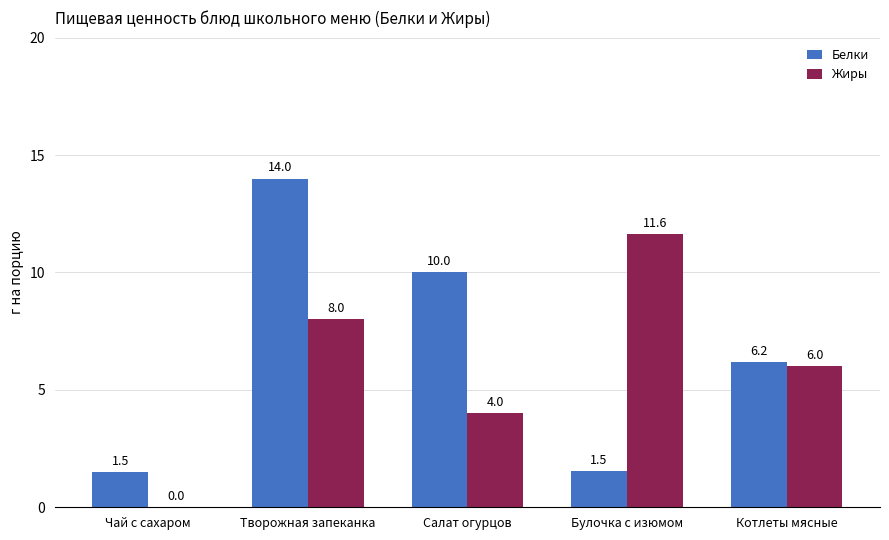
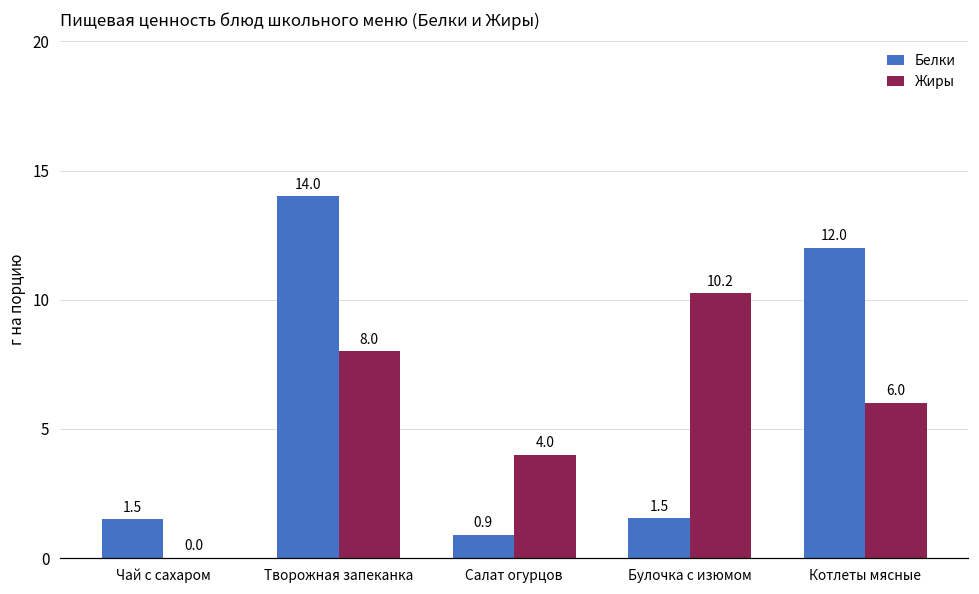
  {
    "Белки": {
      "Чай с сахаром": 1.5,
      "Творожная запеканка": 14.0,
-     "Салат огурцов": 10.0,
+     "Салат огурцов": 0.9,
      "Булочка с изюмом": 1.5,
-     "Котлеты мясные": 6.2
+     "Котлеты мясные": 12.0
    },
    "Жиры": {
      "Чай с сахаром": 0.0,
      "Творожная запеканка": 8.0,
      "Салат огурцов": 4.0,
-     "Булочка с изюмом": 11.6,
+     "Булочка с изюмом": 10.2,
      "Котлеты мясные": 6.0
    }
  }
